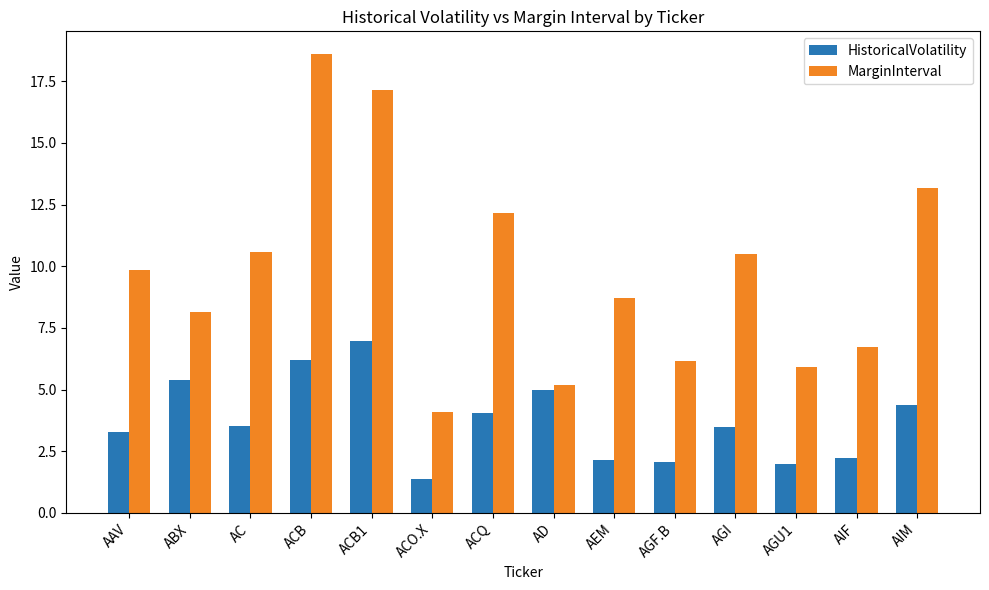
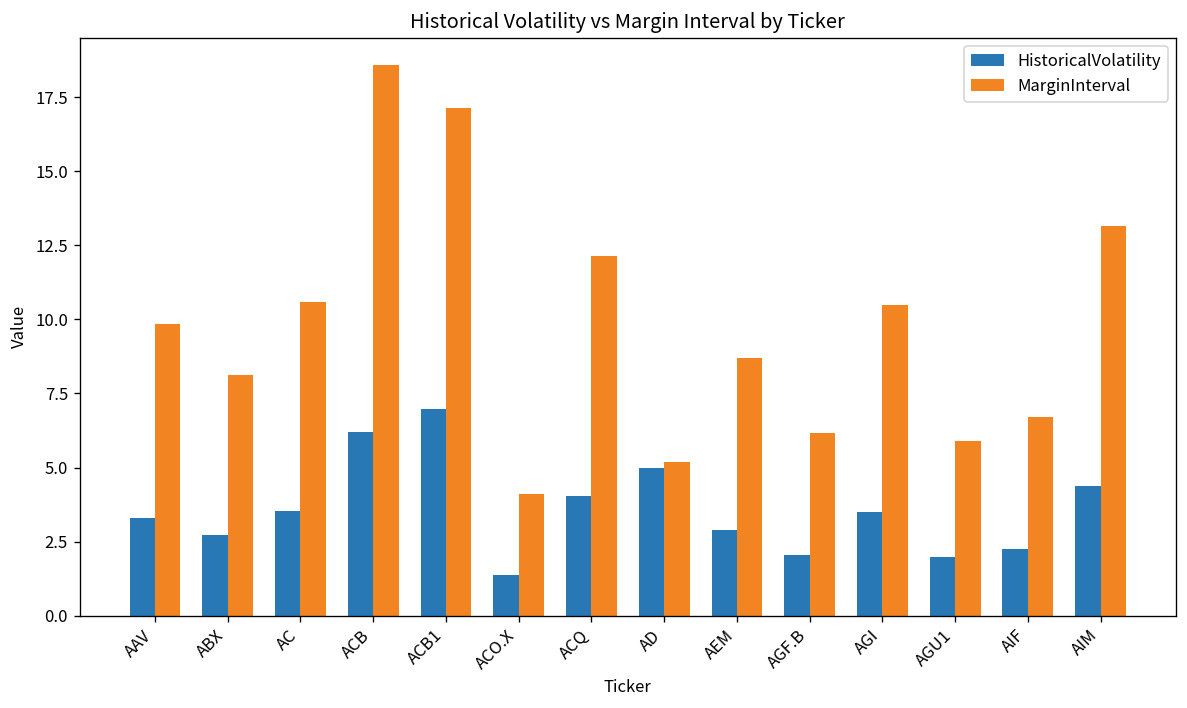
  {
    "HistoricalVolatility": {
      "AAV": 3.3,
-     "ABX": 5.4,
+     "ABX": 2.7,
      "AC": 3.5,
      "ACB": 6.2,
      "ACB1": 7.0,
      "ACO.X": 1.4,
      "ACQ": 4.1,
      "AD": 5.0,
-     "AEM": 2.1,
+     "AEM": 2.9,
      "AGF.B": 2.1,
      "AGI": 3.5,
      "AGU1": 2.0,
      "AIF": 2.2,
      "AIM": 4.4
    },
    "MarginInterval": {
      "AAV": 9.9,
      "ABX": 8.1,
      "AC": 10.6,
      "ACB": 18.6,
      "ACB1": 17.2,
      "ACO.X": 4.1,
      "ACQ": 12.2,
      "AD": 5.2,
      "AEM": 8.7,
      "AGF.B": 6.2,
      "AGI": 10.5,
      "AGU1": 5.9,
      "AIF": 6.7,
      "AIM": 13.2
    }
  }
